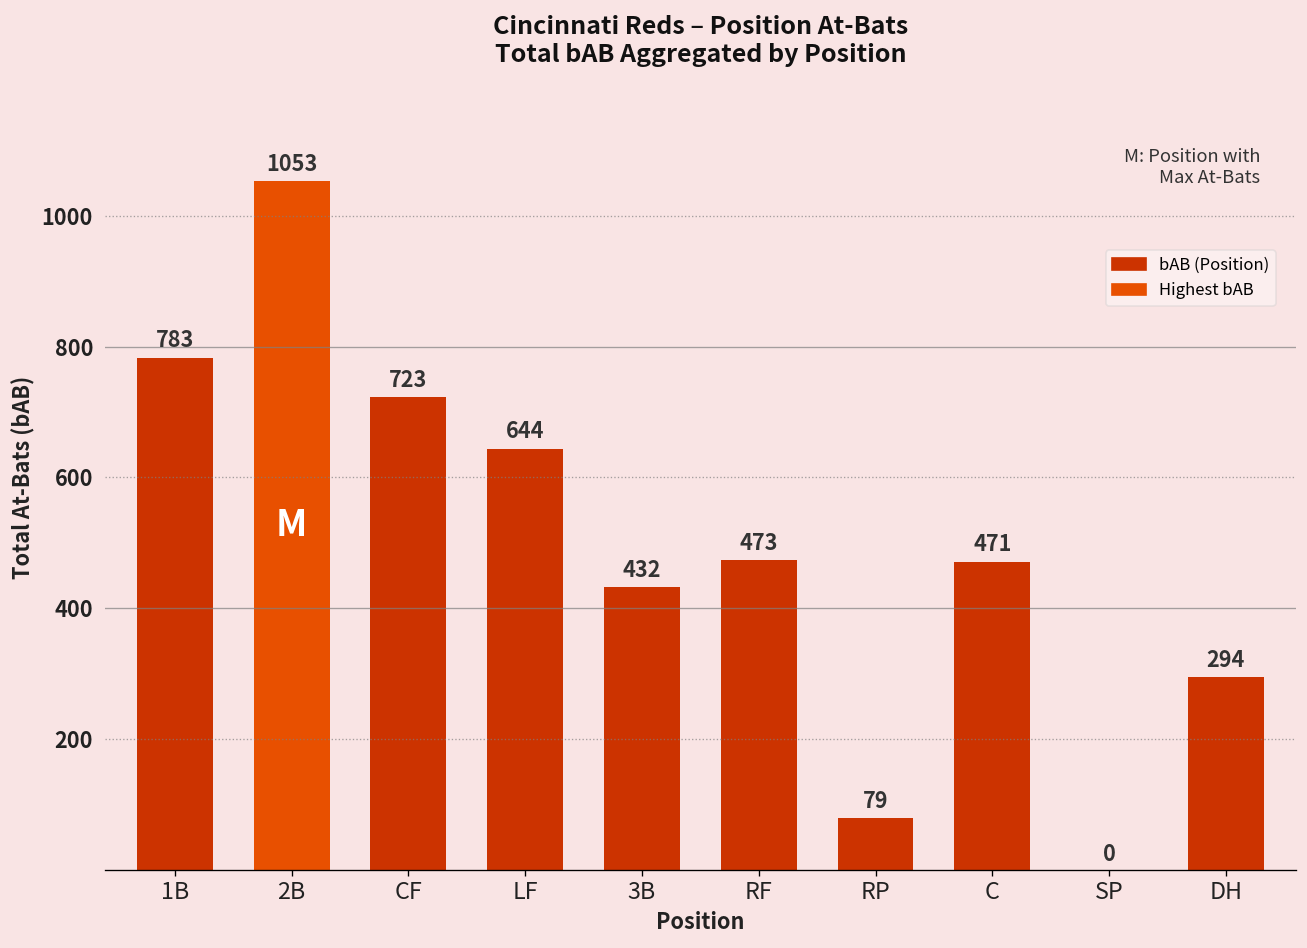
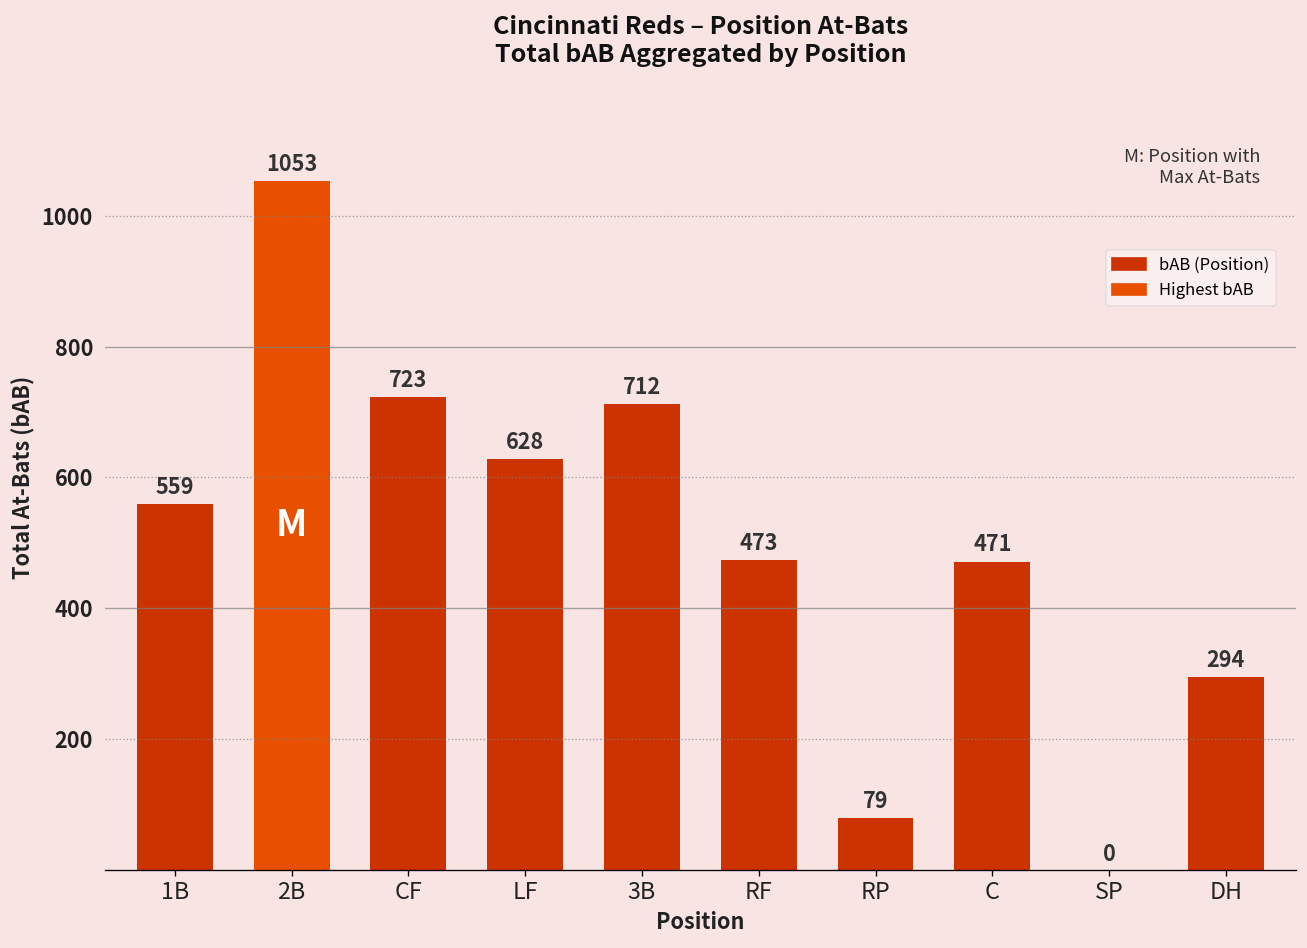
  {
-   "1B": 783,
+   "1B": 559,
    "2B": 1053,
    "CF": 723,
-   "LF": 644,
-   "3B": 432,
+   "LF": 628,
+   "3B": 712,
    "RF": 473,
    "RP": 79,
    "C": 471,
    "SP": 0,
    "DH": 294
  }
